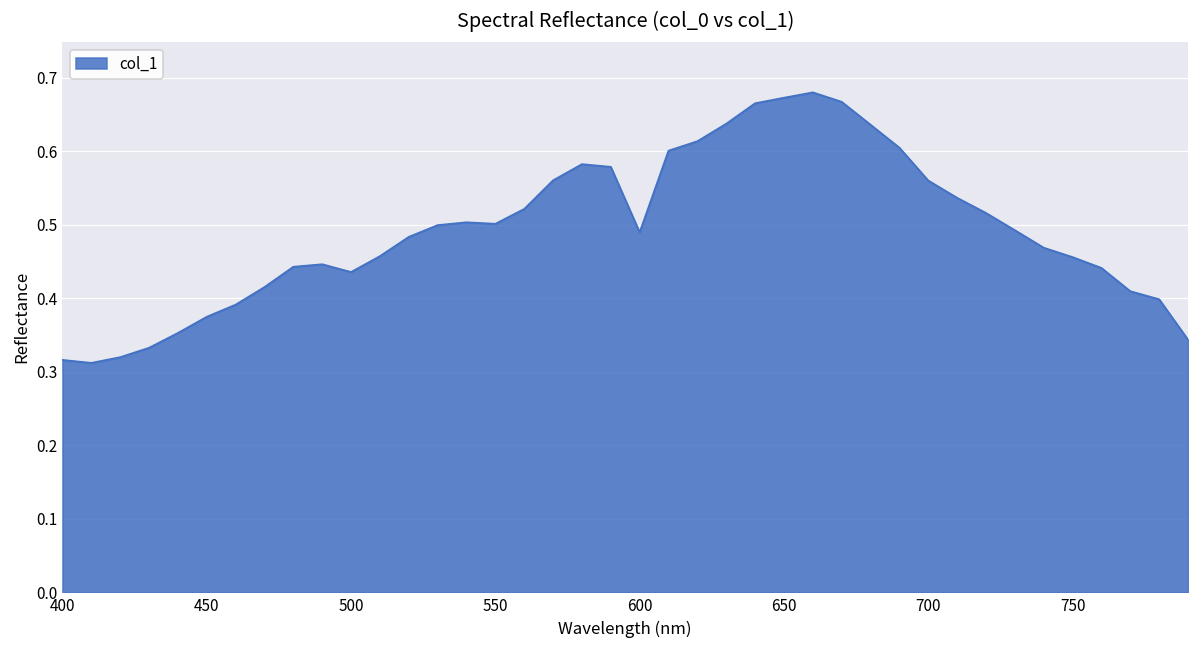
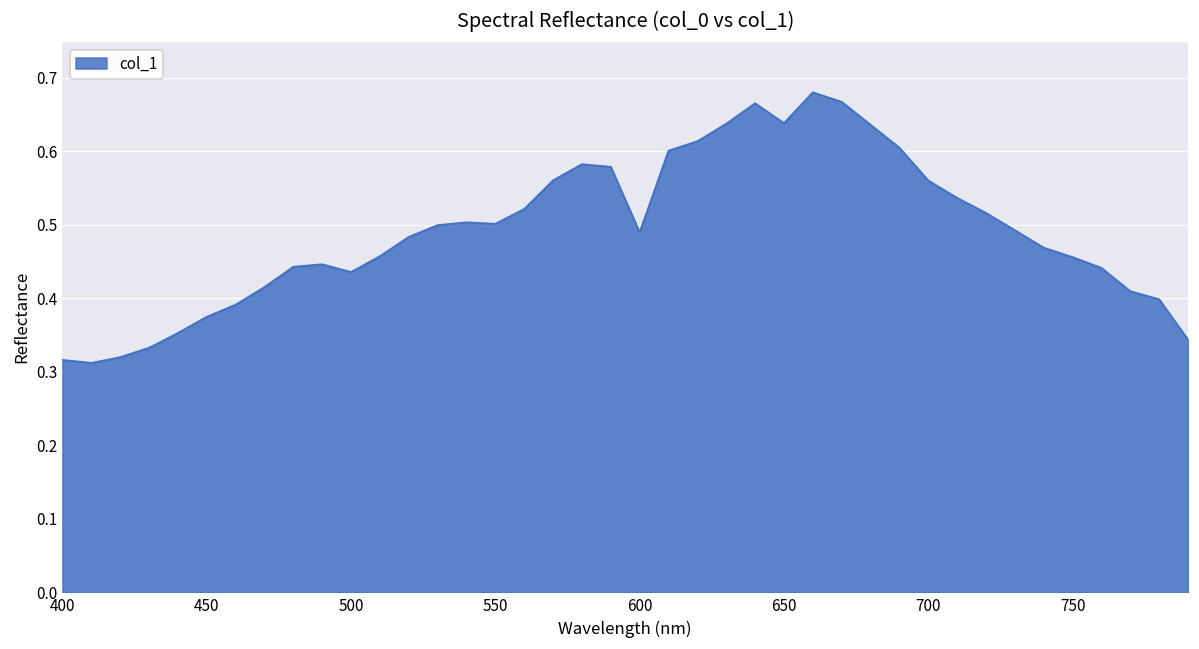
  {
    "400": 0.32,
    "450": 0.37,
    "500": 0.44,
    "550": 0.50,
    "600": 0.49,
-   "650": 0.67,
+   "650": 0.64,
    "700": 0.56,
    "750": 0.46
  }
